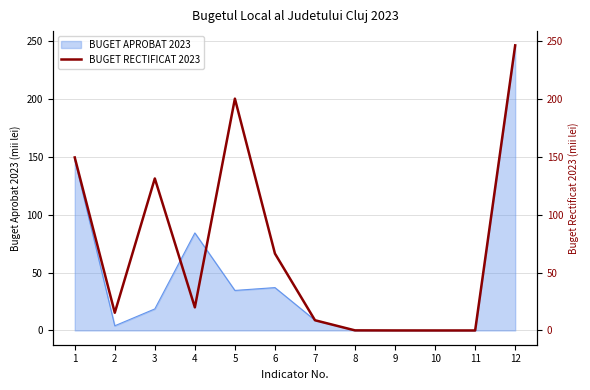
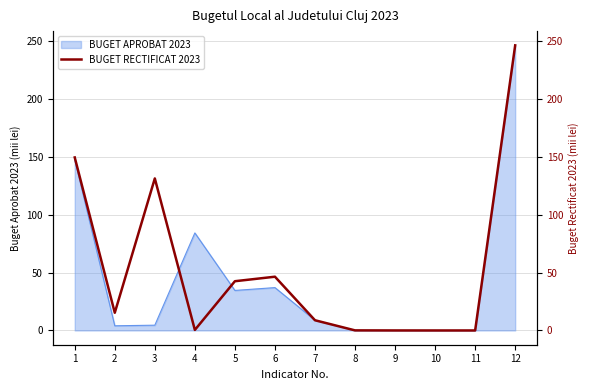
  {
    "BUGET APROBAT 2023": {
      "1": 147,
      "2": 4,
-     "3": 19,
+     "3": 5,
      "4": 84,
      "5": 35,
      "6": 37,
      "7": 9,
      "8": 0,
      "9": 0,
      "10": 0,
      "11": 0,
      "12": 246
    },
    "BUGET RECTIFICAT 2023": {
      "1": 149,
      "2": 15,
      "3": 131,
-     "4": 20,
-     "5": 200,
-     "6": 66,
+     "4": 0,
+     "5": 43,
+     "6": 46,
      "7": 9,
      "8": 0,
      "9": 0,
      "10": 0,
      "11": 0,
      "12": 246
    }
  }
